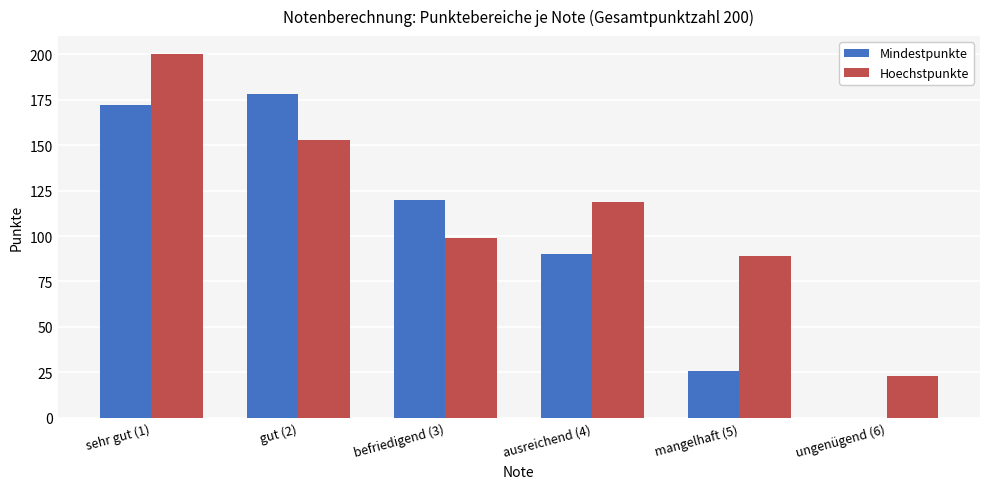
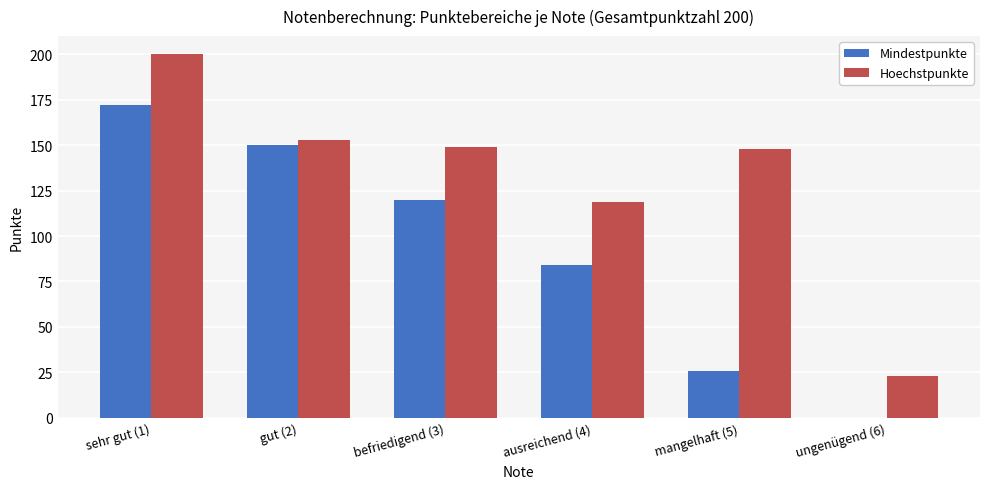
  {
    "Mindestpunkte": {
      "sehr gut (1)": 172,
-     "gut (2)": 178,
+     "gut (2)": 150,
      "befriedigend (3)": 120,
-     "ausreichend (4)": 90,
+     "ausreichend (4)": 84,
      "mangelhaft (5)": 26,
      "ungenügend (6)": 0
    },
    "Hoechstpunkte": {
      "sehr gut (1)": 200,
      "gut (2)": 153,
-     "befriedigend (3)": 99,
+     "befriedigend (3)": 149,
      "ausreichend (4)": 119,
-     "mangelhaft (5)": 89,
+     "mangelhaft (5)": 148,
      "ungenügend (6)": 23
    }
  }
